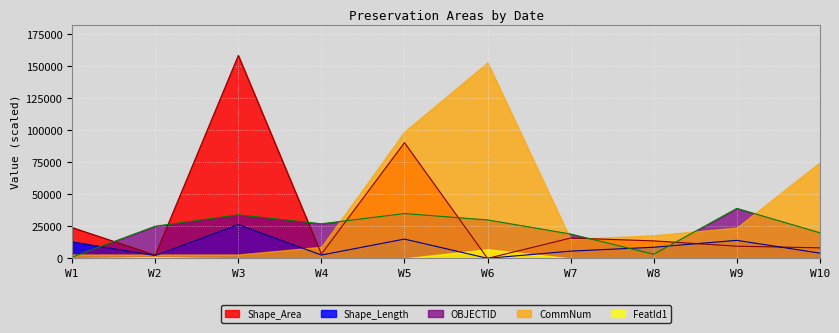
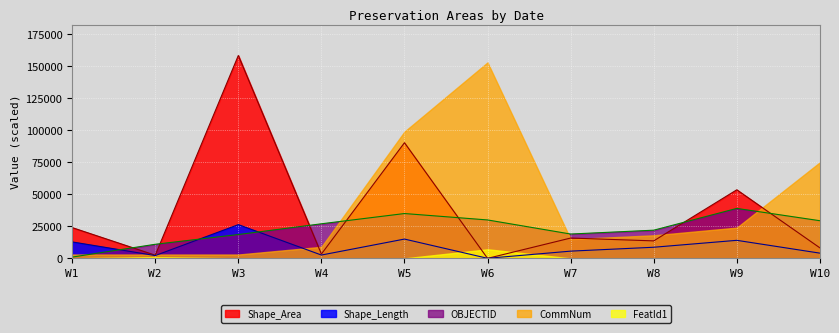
  {
    "Shape_Area": {
      "W1": 24000,
      "W3": 158000,
      "W5": 90000,
      "W8": 14000,
-     "W9": 9000,
+     "W9": 54000,
      "W10": 8000
    },
    "Shape_Length": {
      "W1": 13000,
      "W3": 26000,
      "W5": 15000,
      "W7": 6000,
      "W8": 9000,
      "W9": 14000,
      "W10": 4000
    },
    "OBJECTID": {
-     "W2": 25000,
-     "W3": 34000,
+     "W2": 11000,
+     "W3": 19000,
      "W4": 27000,
      "W5": 35000,
      "W6": 30000,
      "W7": 19000,
-     "W8": 3000,
+     "W8": 22000,
      "W9": 39000,
-     "W10": 20000
+     "W10": 29000
    },
    "CommNum": {
      "W1": 3000,
      "W3": 3000,
      "W4": 9000,
      "W5": 99000,
      "W6": 153000,
      "W8": 18000,
      "W9": 24000,
      "W10": 75000
    },
    "FeatId1": {
      "W3": 0,
      "W4": 0,
      "W5": 0,
      "W6": 7000,
      "W7": 0,
      "W8": 0,
      "W9": 0,
      "W10": 0
    }
  }
